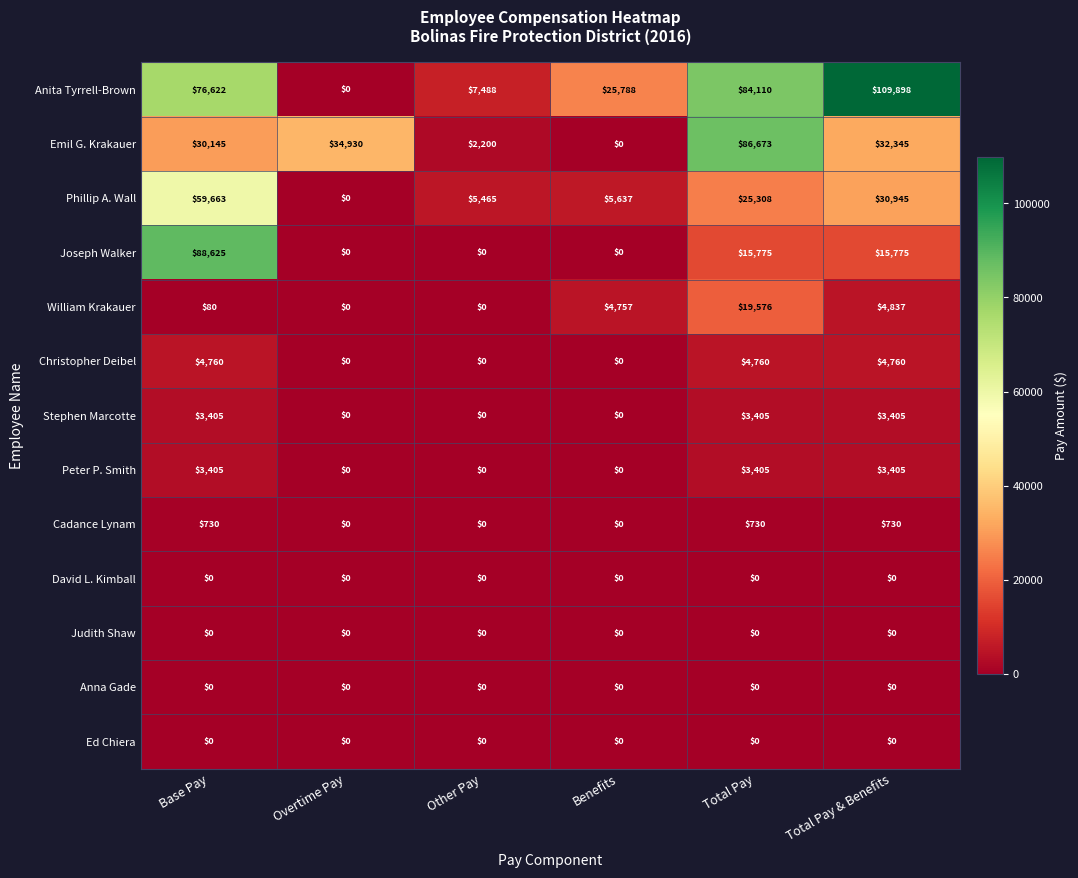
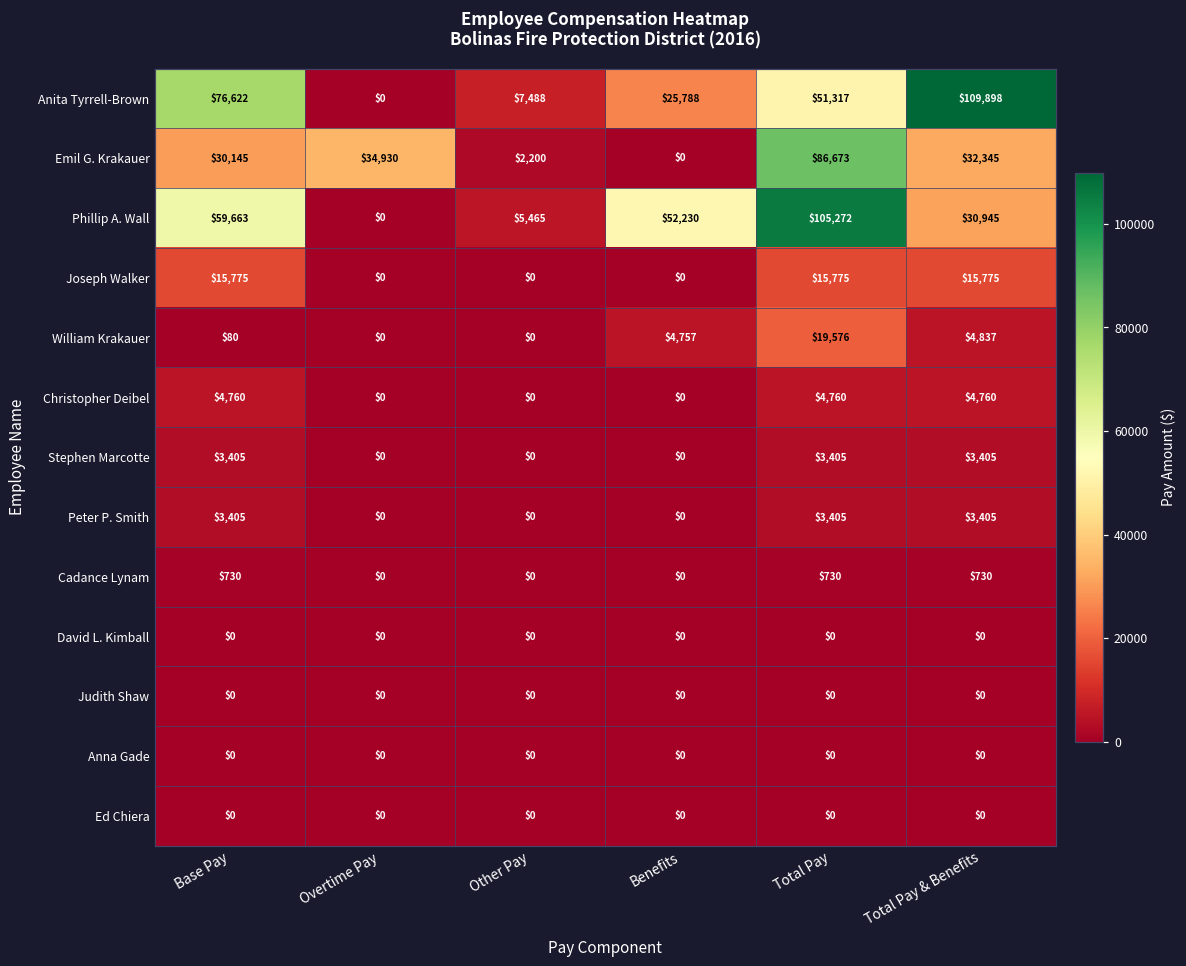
  {
    "Anita Tyrrell-Brown": {
      "Base Pay": "$76,622",
      "Overtime Pay": "$0",
      "Other Pay": "$7,488",
      "Benefits": "$25,788",
-     "Total Pay": "$84,110",
+     "Total Pay": "$51,317",
      "Total Pay & Benefits": "$109,898"
    },
    "Emil G. Krakauer": {
      "Base Pay": "$30,145",
      "Overtime Pay": "$34,930",
      "Other Pay": "$2,200",
      "Benefits": "$0",
      "Total Pay": "$86,673",
      "Total Pay & Benefits": "$32,345"
    },
    "Phillip A. Wall": {
      "Base Pay": "$59,663",
      "Overtime Pay": "$0",
      "Other Pay": "$5,465",
-     "Benefits": "$5,637",
-     "Total Pay": "$25,308",
+     "Benefits": "$52,230",
+     "Total Pay": "$105,272",
      "Total Pay & Benefits": "$30,945"
    },
    "Joseph Walker": {
-     "Base Pay": "$88,625",
+     "Base Pay": "$15,775",
      "Overtime Pay": "$0",
      "Other Pay": "$0",
      "Benefits": "$0",
      "Total Pay": "$15,775",
      "Total Pay & Benefits": "$15,775"
    },
    "William Krakauer": {
      "Base Pay": "$80",
      "Overtime Pay": "$0",
      "Other Pay": "$0",
      "Benefits": "$4,757",
      "Total Pay": "$19,576",
      "Total Pay & Benefits": "$4,837"
    },
    "Christopher Deibel": {
      "Base Pay": "$4,760",
      "Overtime Pay": "$0",
      "Other Pay": "$0",
      "Benefits": "$0",
      "Total Pay": "$4,760",
      "Total Pay & Benefits": "$4,760"
    },
    "Stephen Marcotte": {
      "Base Pay": "$3,405",
      "Overtime Pay": "$0",
      "Other Pay": "$0",
      "Benefits": "$0",
      "Total Pay": "$3,405",
      "Total Pay & Benefits": "$3,405"
    },
    "Peter P. Smith": {
      "Base Pay": "$3,405",
      "Overtime Pay": "$0",
      "Other Pay": "$0",
      "Benefits": "$0",
      "Total Pay": "$3,405",
      "Total Pay & Benefits": "$3,405"
    },
    "Cadance Lynam": {
      "Base Pay": "$730",
      "Overtime Pay": "$0",
      "Other Pay": "$0",
      "Benefits": "$0",
      "Total Pay": "$730",
      "Total Pay & Benefits": "$730"
    },
    "David L. Kimball": {
      "Base Pay": "$0",
      "Overtime Pay": "$0",
      "Other Pay": "$0",
      "Benefits": "$0",
      "Total Pay": "$0",
      "Total Pay & Benefits": "$0"
    },
    "Judith Shaw": {
      "Base Pay": "$0",
      "Overtime Pay": "$0",
      "Other Pay": "$0",
      "Benefits": "$0",
      "Total Pay": "$0",
      "Total Pay & Benefits": "$0"
    },
    "Anna Gade": {
      "Base Pay": "$0",
      "Overtime Pay": "$0",
      "Other Pay": "$0",
      "Benefits": "$0",
      "Total Pay": "$0",
      "Total Pay & Benefits": "$0"
    },
    "Ed Chiera": {
      "Base Pay": "$0",
      "Overtime Pay": "$0",
      "Other Pay": "$0",
      "Benefits": "$0",
      "Total Pay": "$0",
      "Total Pay & Benefits": "$0"
    }
  }
